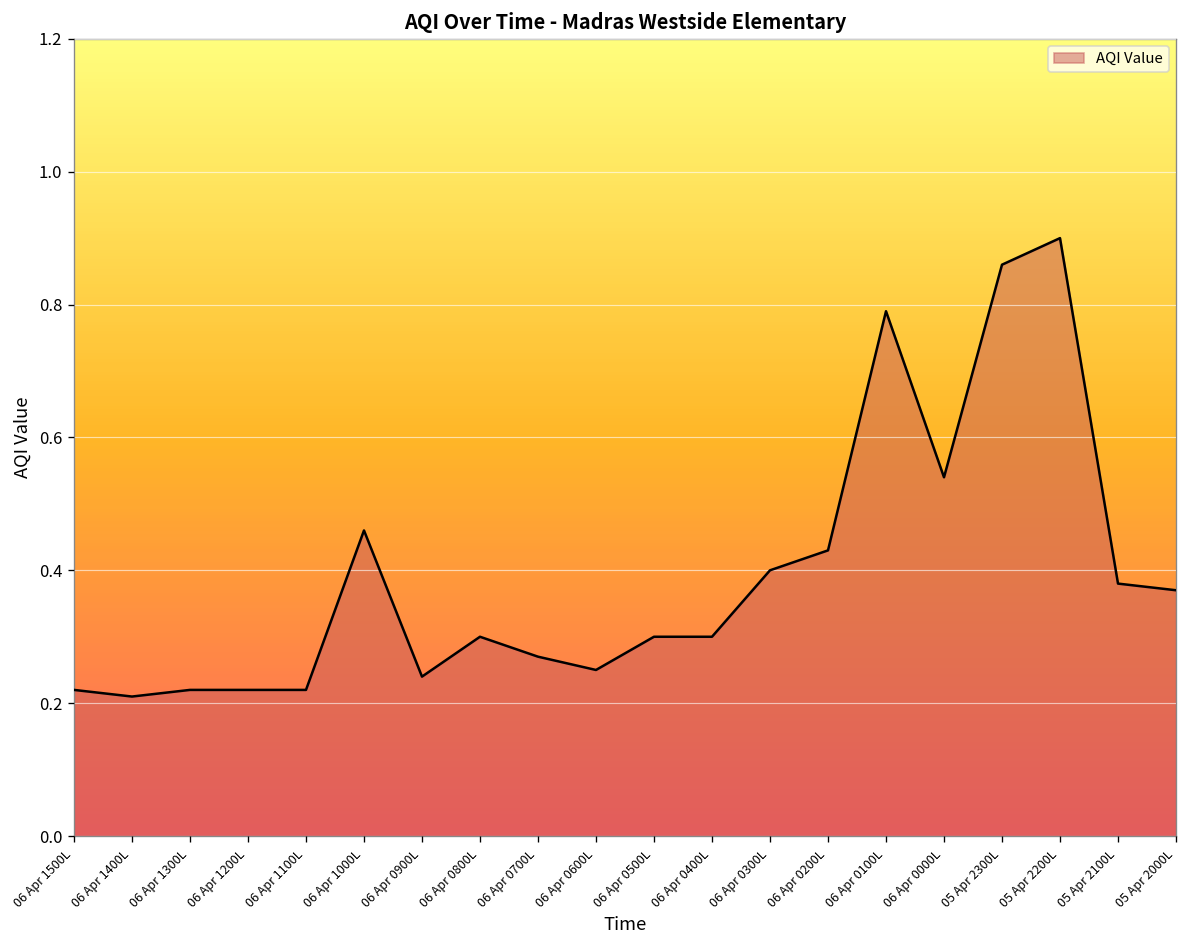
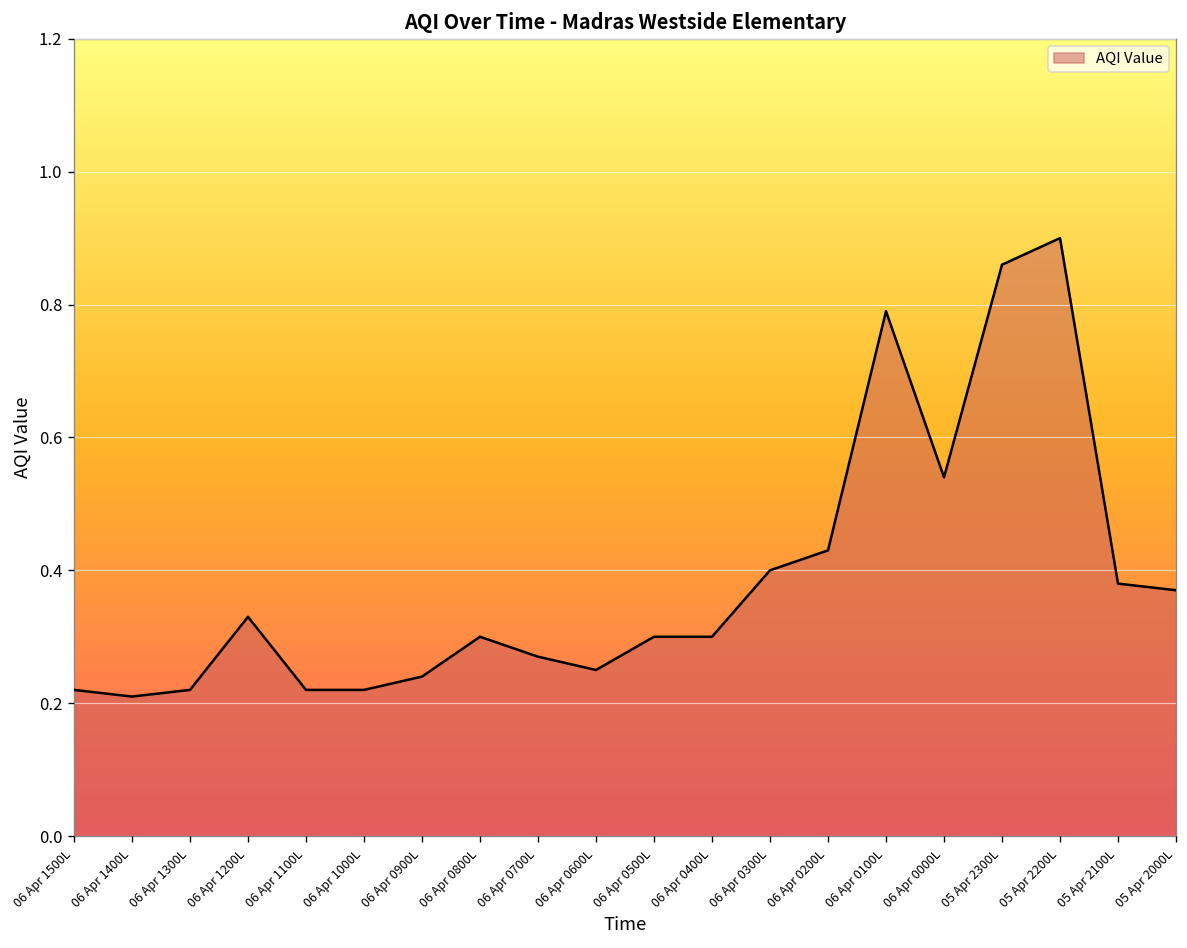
  {
    "06 Apr 1500L": 0.22,
    "06 Apr 1400L": 0.21,
    "06 Apr 1300L": 0.22,
-   "06 Apr 1200L": 0.22,
+   "06 Apr 1200L": 0.33,
    "06 Apr 1100L": 0.22,
-   "06 Apr 1000L": 0.46,
+   "06 Apr 1000L": 0.22,
    "06 Apr 0900L": 0.24,
    "06 Apr 0800L": 0.30,
    "06 Apr 0700L": 0.27,
    "06 Apr 0600L": 0.25,
    "06 Apr 0500L": 0.30,
    "06 Apr 0400L": 0.30,
    "06 Apr 0300L": 0.40,
    "06 Apr 0200L": 0.43,
    "06 Apr 0100L": 0.79,
    "06 Apr 0000L": 0.54,
    "05 Apr 2300L": 0.86,
    "05 Apr 2200L": 0.90,
    "05 Apr 2100L": 0.38,
    "05 Apr 2000L": 0.37
  }
